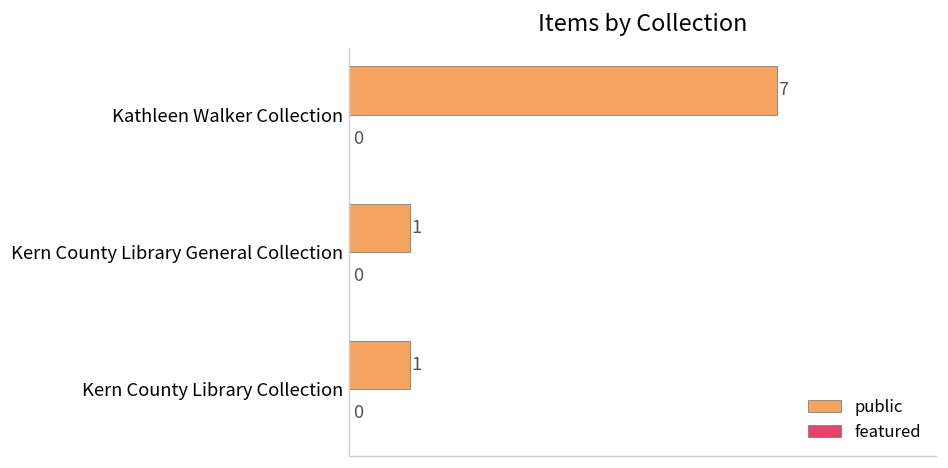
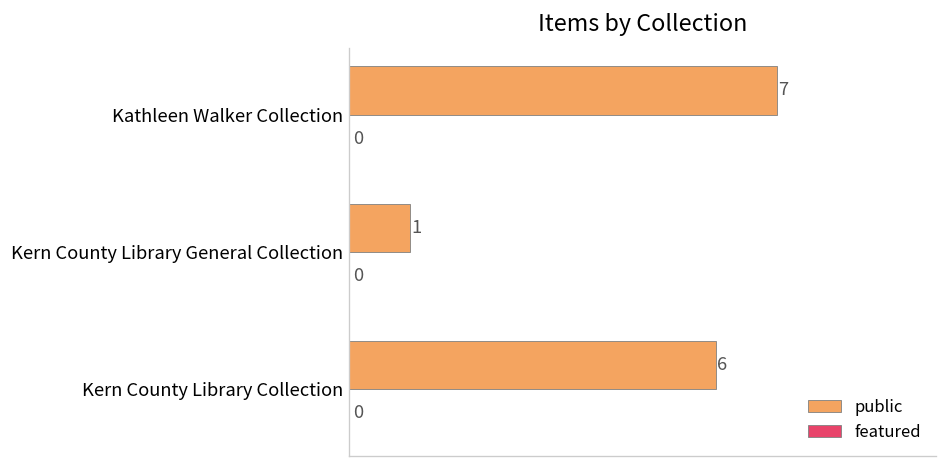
  {
    "public": {
      "Kathleen Walker Collection": 7,
      "Kern County Library General Collection": 1,
-     "Kern County Library Collection": 1
+     "Kern County Library Collection": 6
    },
    "featured": {
      "Kathleen Walker Collection": 0,
      "Kern County Library General Collection": 0,
      "Kern County Library Collection": 0
    }
  }
